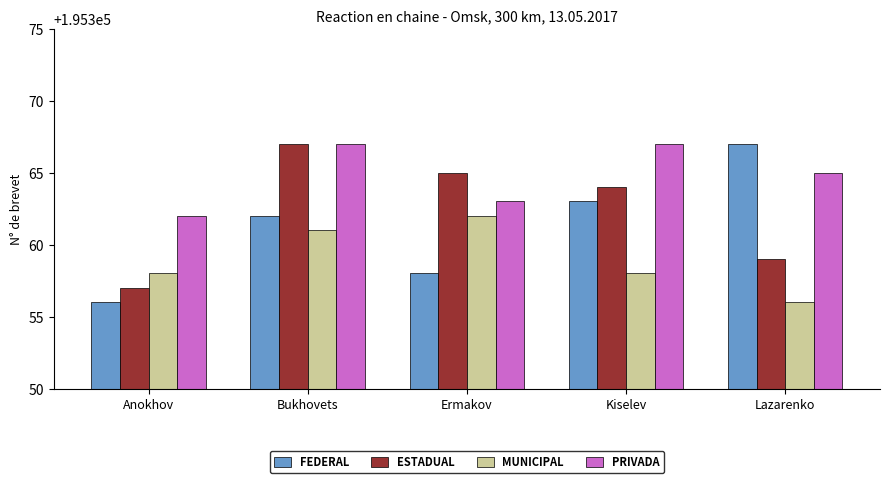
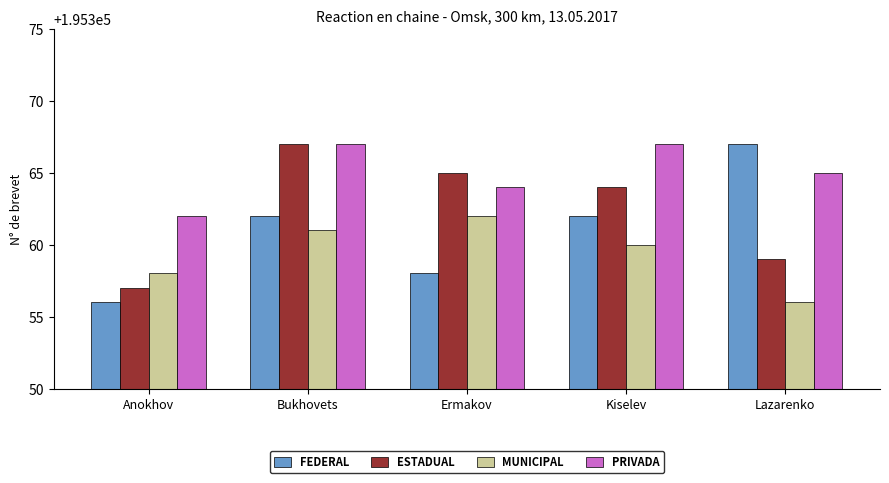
  {
    "FEDERAL": {
      "Anokhov": 195356,
      "Bukhovets": 195362,
      "Ermakov": 195358,
-     "Kiselev": 195363,
+     "Kiselev": 195362,
      "Lazarenko": 195367
    },
    "ESTADUAL": {
      "Anokhov": 195357,
      "Bukhovets": 195367,
      "Ermakov": 195365,
      "Kiselev": 195364,
      "Lazarenko": 195359
    },
    "MUNICIPAL": {
      "Anokhov": 195358,
      "Bukhovets": 195361,
      "Ermakov": 195362,
-     "Kiselev": 195358,
+     "Kiselev": 195360,
      "Lazarenko": 195356
    },
    "PRIVADA": {
      "Anokhov": 195362,
      "Bukhovets": 195367,
-     "Ermakov": 195363,
+     "Ermakov": 195364,
      "Kiselev": 195367,
      "Lazarenko": 195365
    }
  }
